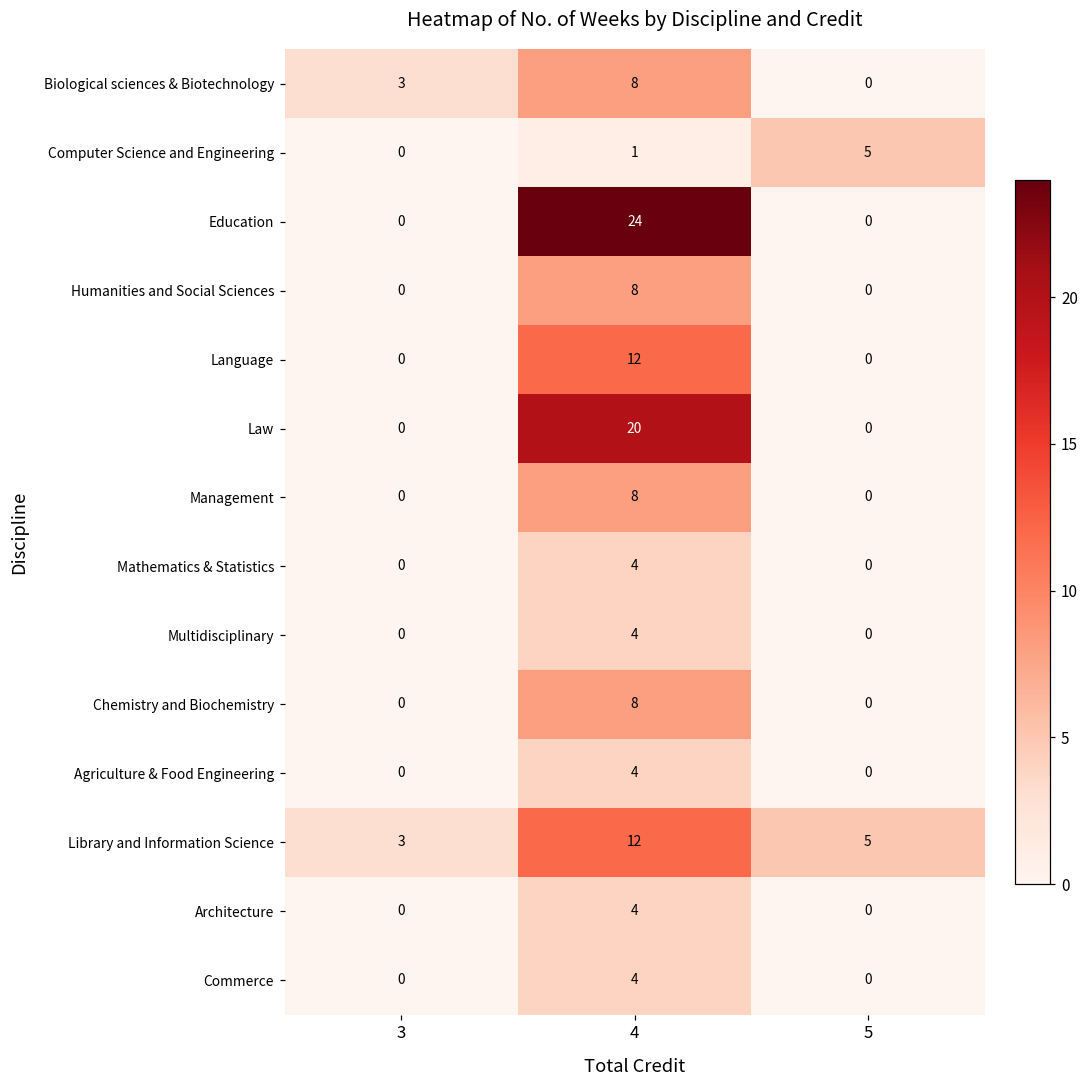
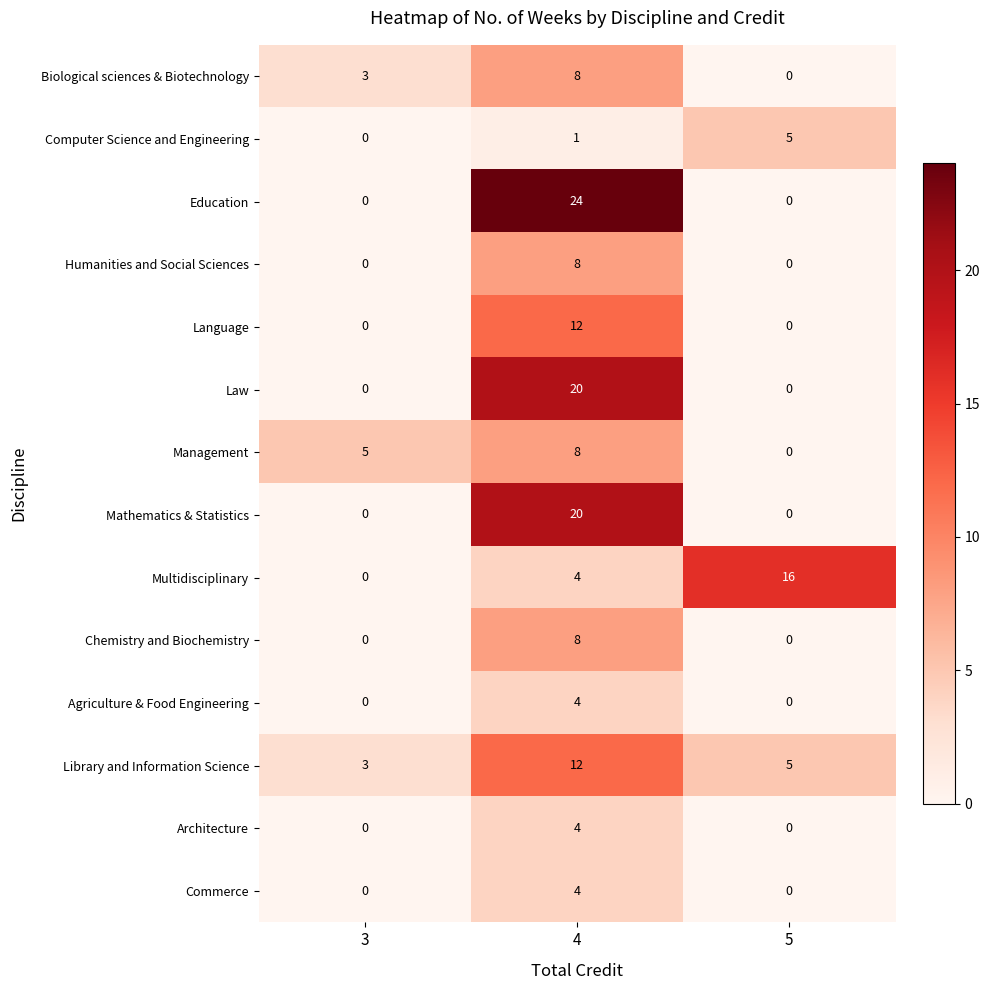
  {
    "Biological sciences & Biotechnology": {
      "3": 3,
      "4": 8,
      "5": 0
    },
    "Computer Science and Engineering": {
      "3": 0,
      "4": 1,
      "5": 5
    },
    "Education": {
      "3": 0,
      "4": 24,
      "5": 0
    },
    "Humanities and Social Sciences": {
      "3": 0,
      "4": 8,
      "5": 0
    },
    "Language": {
      "3": 0,
      "4": 12,
      "5": 0
    },
    "Law": {
      "3": 0,
      "4": 20,
      "5": 0
    },
    "Management": {
-     "3": 0,
+     "3": 5,
      "4": 8,
      "5": 0
    },
    "Mathematics & Statistics": {
      "3": 0,
-     "4": 4,
+     "4": 20,
      "5": 0
    },
    "Multidisciplinary": {
      "3": 0,
      "4": 4,
-     "5": 0
+     "5": 16
    },
    "Chemistry and Biochemistry": {
      "3": 0,
      "4": 8,
      "5": 0
    },
    "Agriculture & Food Engineering": {
      "3": 0,
      "4": 4,
      "5": 0
    },
    "Library and Information Science": {
      "3": 3,
      "4": 12,
      "5": 5
    },
    "Architecture": {
      "3": 0,
      "4": 4,
      "5": 0
    },
    "Commerce": {
      "3": 0,
      "4": 4,
      "5": 0
    }
  }
